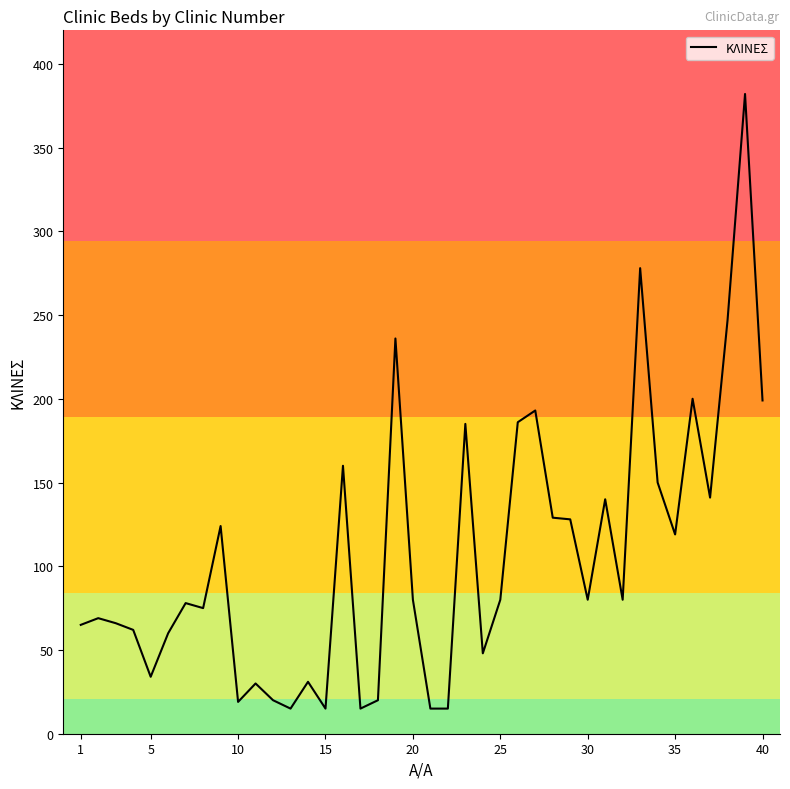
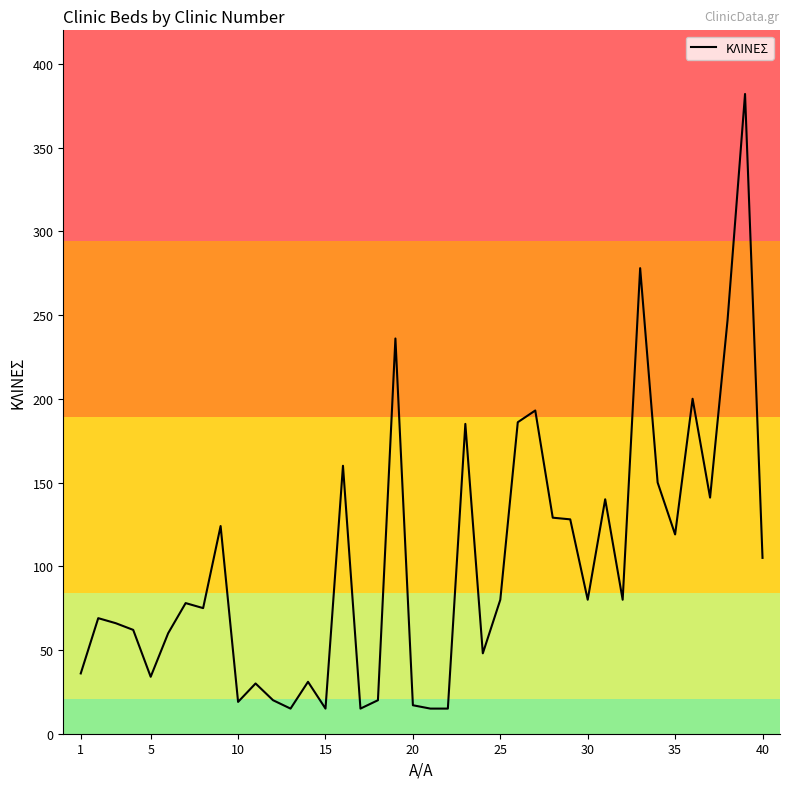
  {
-   "1": 65,
+   "1": 36,
    "5": 34,
    "10": 19,
    "15": 15,
-   "20": 80,
+   "20": 17,
    "25": 80,
    "30": 80,
    "35": 119,
-   "40": 199
+   "40": 105
  }
